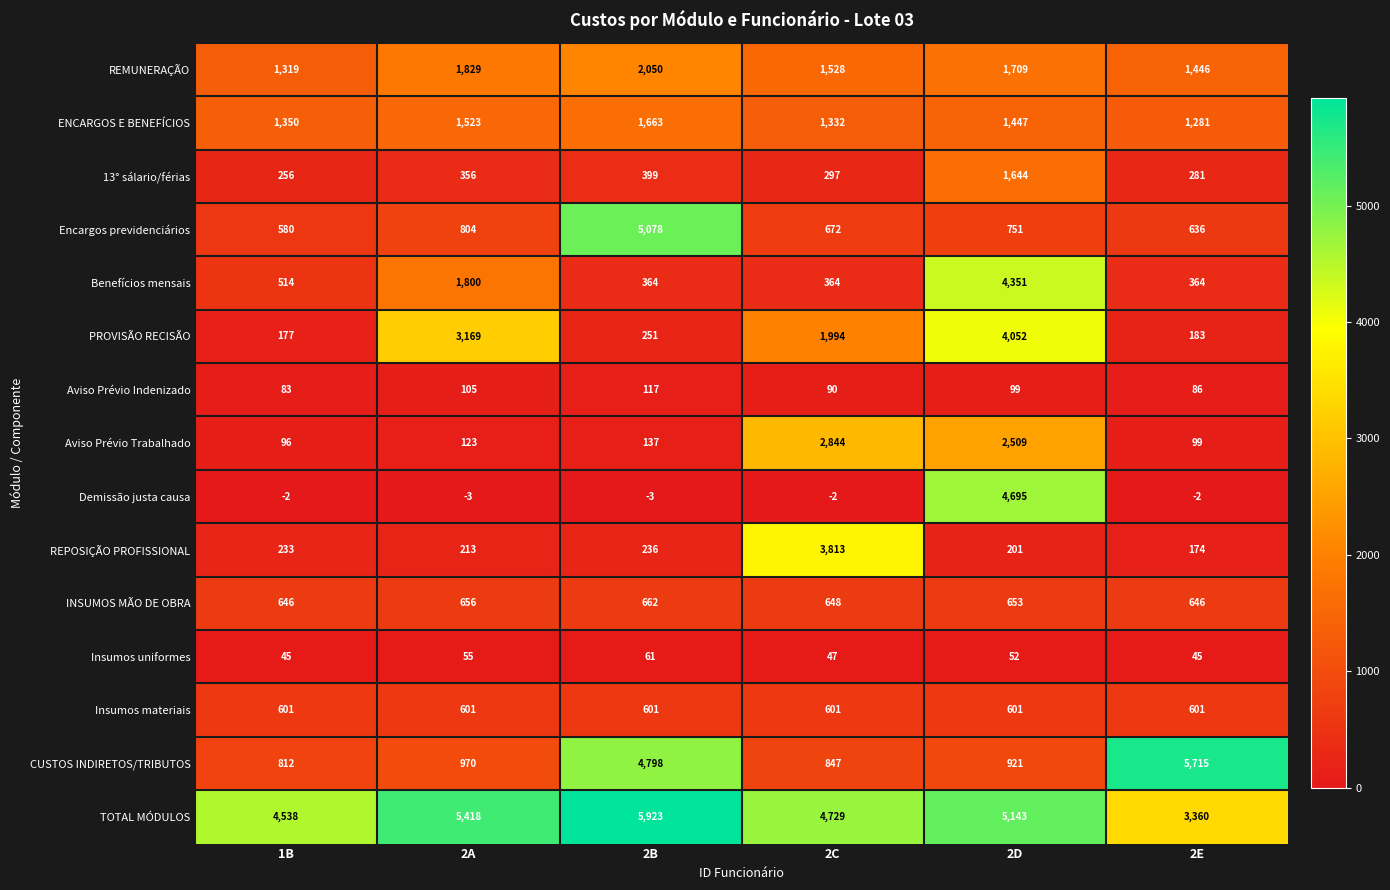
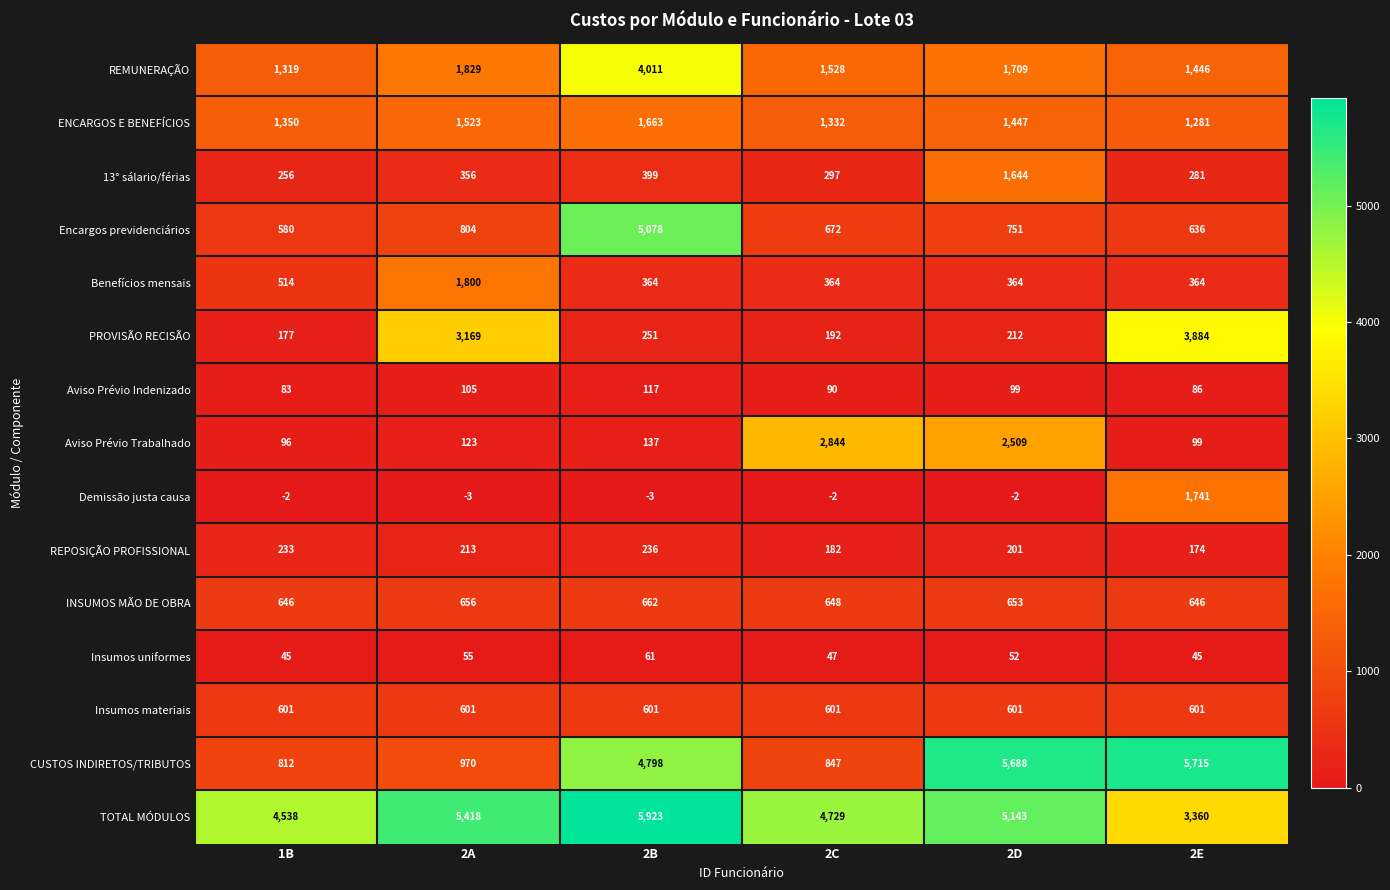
  {
    "REMUNERAÇÃO": {
      "1B": "1,319",
      "2A": "1,829",
-     "2B": "2,050",
+     "2B": "4,011",
      "2C": "1,528",
      "2D": "1,709",
      "2E": "1,446"
    },
    "ENCARGOS E BENEFÍCIOS": {
      "1B": "1,350",
      "2A": "1,523",
      "2B": "1,663",
      "2C": "1,332",
      "2D": "1,447",
      "2E": "1,281"
    },
    "13° sálario/férias": {
      "1B": "256",
      "2A": "356",
      "2B": "399",
      "2C": "297",
      "2D": "1,644",
      "2E": "281"
    },
    "Encargos previdenciários": {
      "1B": "580",
      "2A": "804",
      "2B": "5,078",
      "2C": "672",
      "2D": "751",
      "2E": "636"
    },
    "Benefícios mensais": {
      "1B": "514",
      "2A": "1,800",
      "2B": "364",
      "2C": "364",
-     "2D": "4,351",
+     "2D": "364",
      "2E": "364"
    },
    "PROVISÃO RECISÃO": {
      "1B": "177",
      "2A": "3,169",
      "2B": "251",
-     "2C": "1,994",
-     "2D": "4,052",
-     "2E": "183"
+     "2C": "192",
+     "2D": "212",
+     "2E": "3,884"
    },
    "Aviso Prévio Indenizado": {
      "1B": "83",
      "2A": "105",
      "2B": "117",
      "2C": "90",
      "2D": "99",
      "2E": "86"
    },
    "Aviso Prévio Trabalhado": {
      "1B": "96",
      "2A": "123",
      "2B": "137",
      "2C": "2,844",
      "2D": "2,509",
      "2E": "99"
    },
    "Demissão justa causa": {
      "1B": "-2",
      "2A": "-3",
      "2B": "-3",
      "2C": "-2",
-     "2D": "4,695",
-     "2E": "-2"
+     "2D": "-2",
+     "2E": "1,741"
    },
    "REPOSIÇÃO PROFISSIONAL": {
      "1B": "233",
      "2A": "213",
      "2B": "236",
-     "2C": "3,813",
+     "2C": "182",
      "2D": "201",
      "2E": "174"
    },
    "INSUMOS MÃO DE OBRA": {
      "1B": "646",
      "2A": "656",
      "2B": "662",
      "2C": "648",
      "2D": "653",
      "2E": "646"
    },
    "Insumos uniformes": {
      "1B": "45",
      "2A": "55",
      "2B": "61",
      "2C": "47",
      "2D": "52",
      "2E": "45"
    },
    "Insumos materiais": {
      "1B": "601",
      "2A": "601",
      "2B": "601",
      "2C": "601",
      "2D": "601",
      "2E": "601"
    },
    "CUSTOS INDIRETOS/TRIBUTOS": {
      "1B": "812",
      "2A": "970",
      "2B": "4,798",
      "2C": "847",
-     "2D": "921",
+     "2D": "5,688",
      "2E": "5,715"
    },
    "TOTAL MÓDULOS": {
      "1B": "4,538",
      "2A": "5,418",
      "2B": "5,923",
      "2C": "4,729",
      "2D": "5,143",
      "2E": "3,360"
    }
  }
